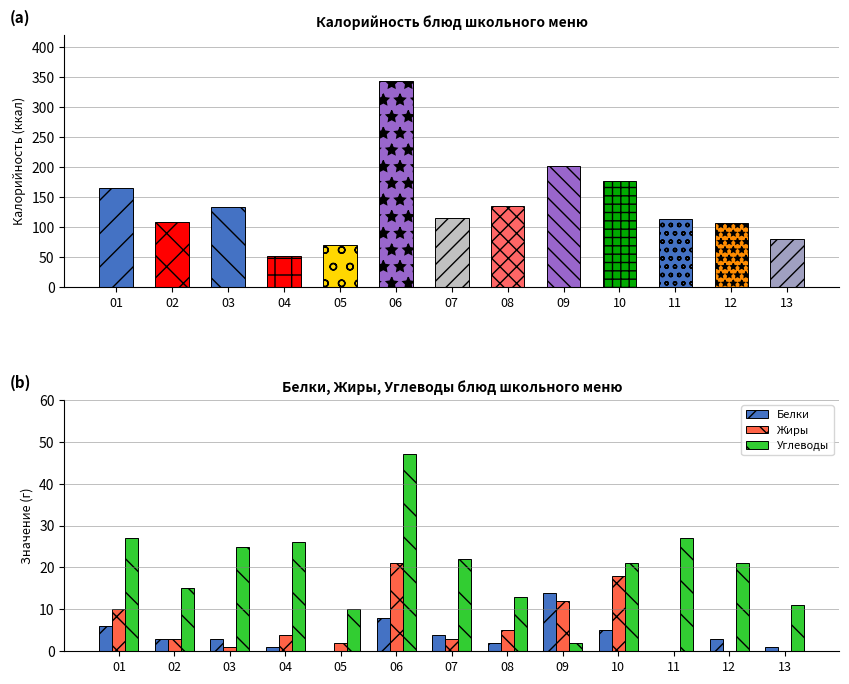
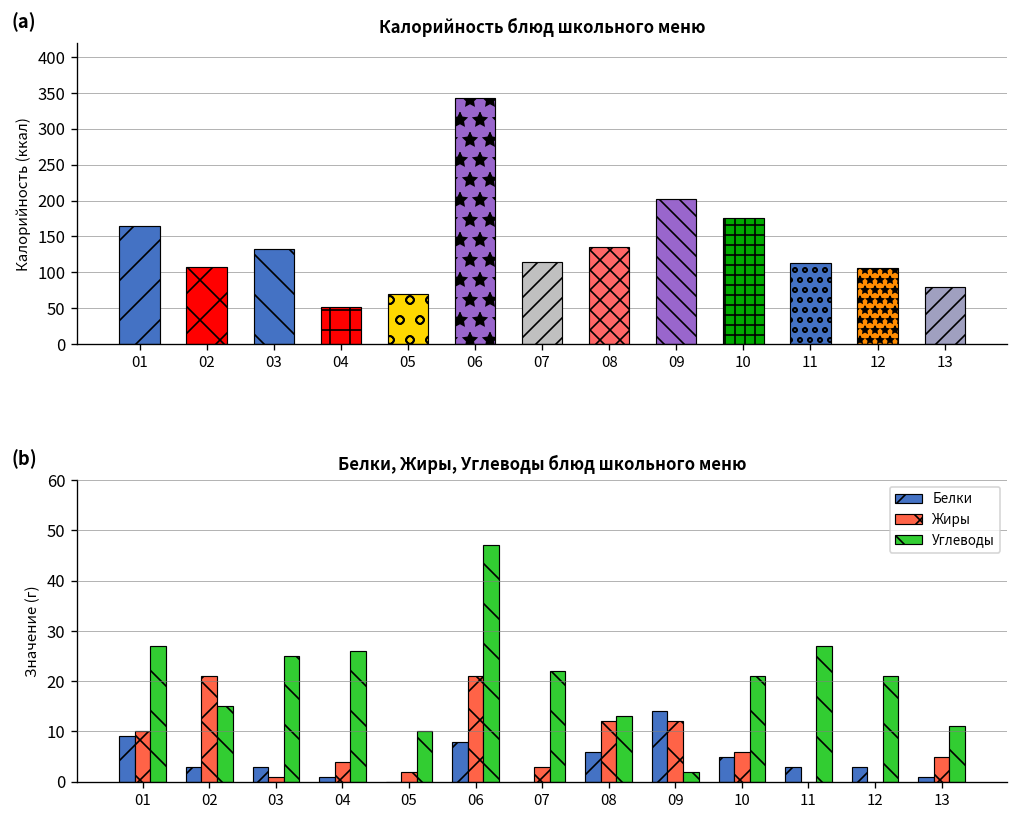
  {
    "Калорийность блюд школьного меню": {
      "01": 170,
      "02": 110,
      "03": 130,
      "04": 50,
      "05": 70,
      "06": 340,
      "07": 110,
      "08": 140,
      "09": 200,
      "10": 180,
      "11": 110,
      "12": 110,
      "13": 80
    },
    "Белки, Жиры, Углеводы блюд школьного меню": {
      "Белки": {
-       "01": 6,
+       "01": 9,
        "02": 3,
        "03": 3,
        "04": 1,
        "05": 0,
        "06": 8,
-       "07": 4,
-       "08": 2,
+       "07": 0,
+       "08": 6,
        "09": 14,
        "10": 5,
-       "11": 0,
+       "11": 3,
        "12": 3,
        "13": 1
      },
      "Жиры": {
        "01": 10,
-       "02": 3,
+       "02": 21,
        "03": 1,
        "04": 4,
        "05": 2,
        "06": 21,
        "07": 3,
-       "08": 5,
+       "08": 12,
        "09": 12,
-       "10": 18,
+       "10": 6,
        "11": 0,
        "12": 0,
-       "13": 0
+       "13": 5
      },
      "Углеводы": {
        "01": 27,
        "02": 15,
        "03": 25,
        "04": 26,
        "05": 10,
        "06": 47,
        "07": 22,
        "08": 13,
        "09": 2,
        "10": 21,
        "11": 27,
        "12": 21,
        "13": 11
      }
    }
  }
